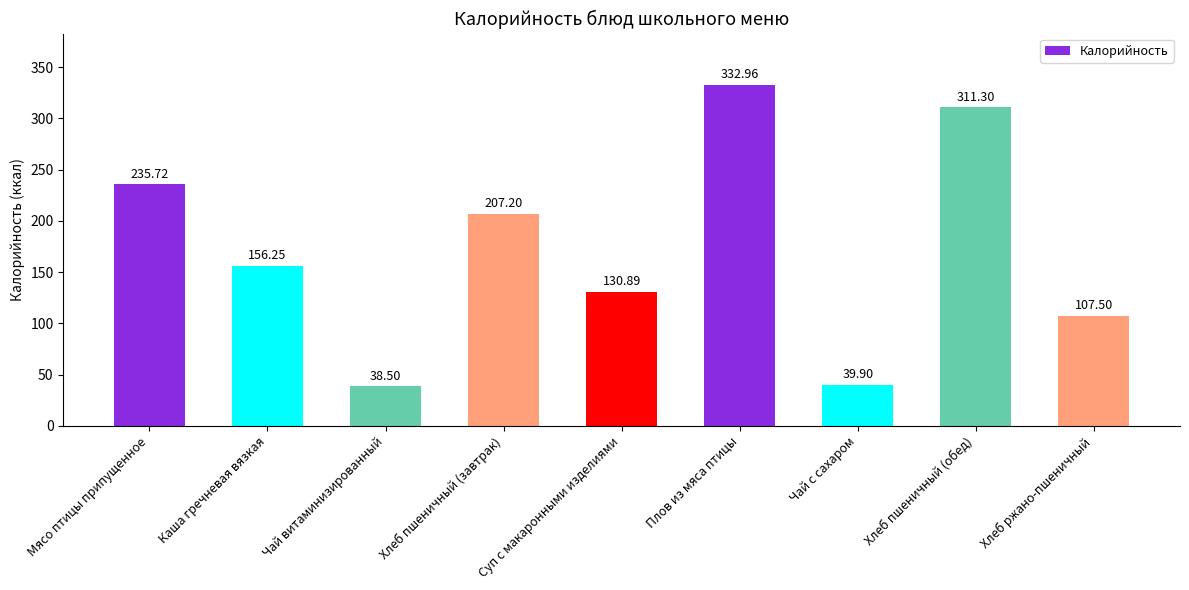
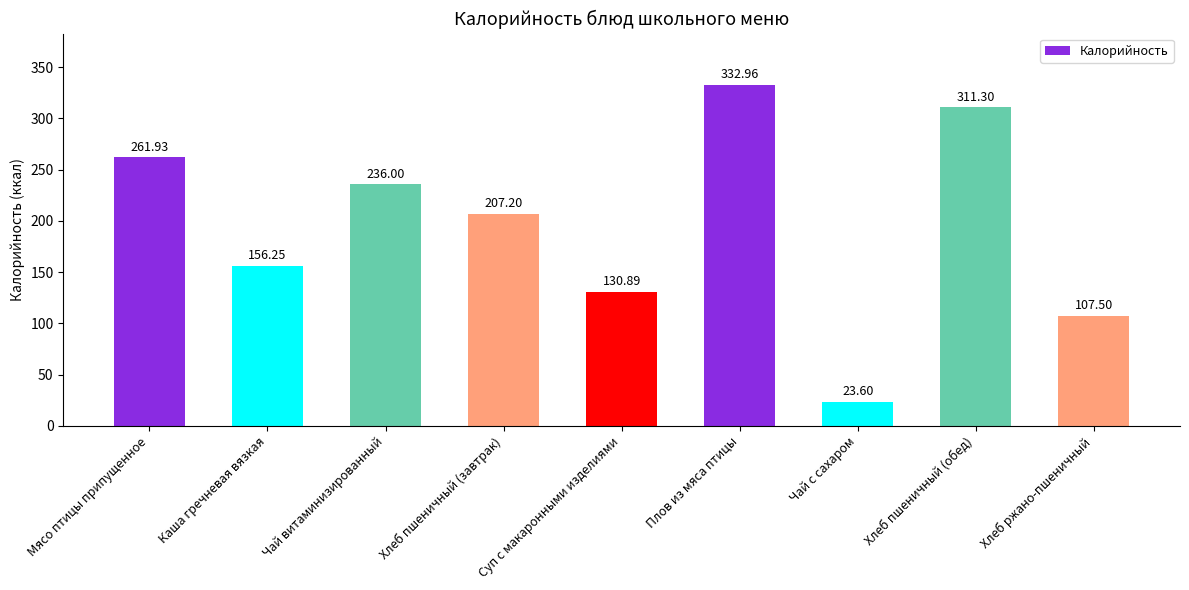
  {
-   "Мясо птицы припущенное": 235.72,
+   "Мясо птицы припущенное": 261.93,
    "Каша гречневая вязкая": 156.25,
-   "Чай витаминизированный": 38.50,
+   "Чай витаминизированный": 236.00,
    "Хлеб пшеничный (завтрак)": 207.20,
    "Суп с макаронными изделиями": 130.89,
    "Плов из мяса птицы": 332.96,
-   "Чай с сахаром": 39.90,
+   "Чай с сахаром": 23.60,
    "Хлеб пшеничный (обед)": 311.30,
    "Хлеб ржано-пшеничный": 107.50
  }
